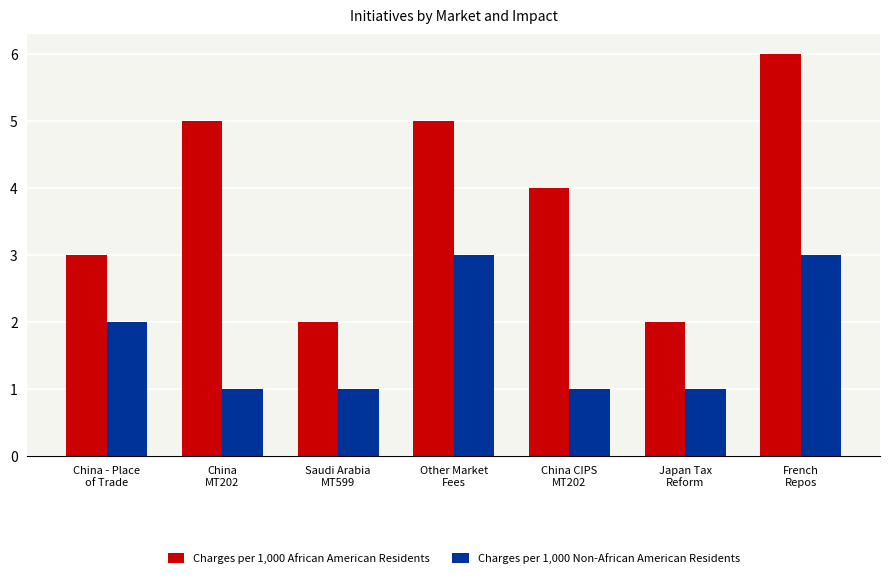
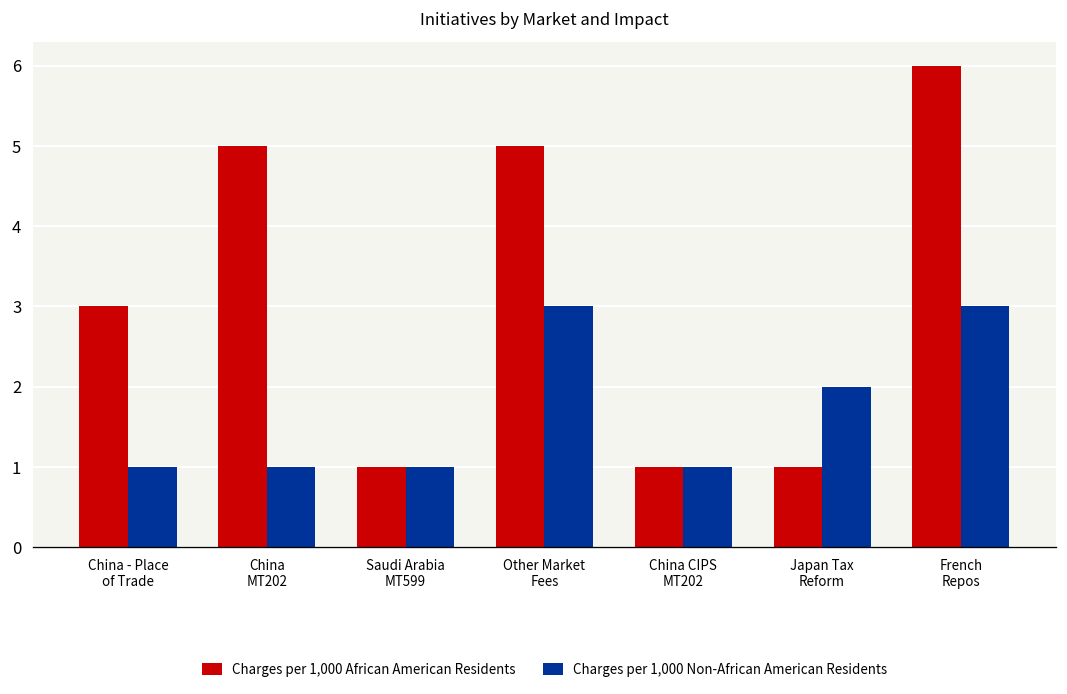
  {
    "Charges per 1,000 African American Residents": {
      "China - Place of Trade": 3,
      "China MT202": 5,
-     "Saudi Arabia MT599": 2,
+     "Saudi Arabia MT599": 1,
      "Other Market Fees": 5,
-     "China CIPS MT202": 4,
-     "Japan Tax Reform": 2,
+     "China CIPS MT202": 1,
+     "Japan Tax Reform": 1,
      "French Repos": 6
    },
    "Charges per 1,000 Non-African American Residents": {
-     "China - Place of Trade": 2,
+     "China - Place of Trade": 1,
      "China MT202": 1,
      "Saudi Arabia MT599": 1,
      "Other Market Fees": 3,
      "China CIPS MT202": 1,
-     "Japan Tax Reform": 1,
+     "Japan Tax Reform": 2,
      "French Repos": 3
    }
  }
